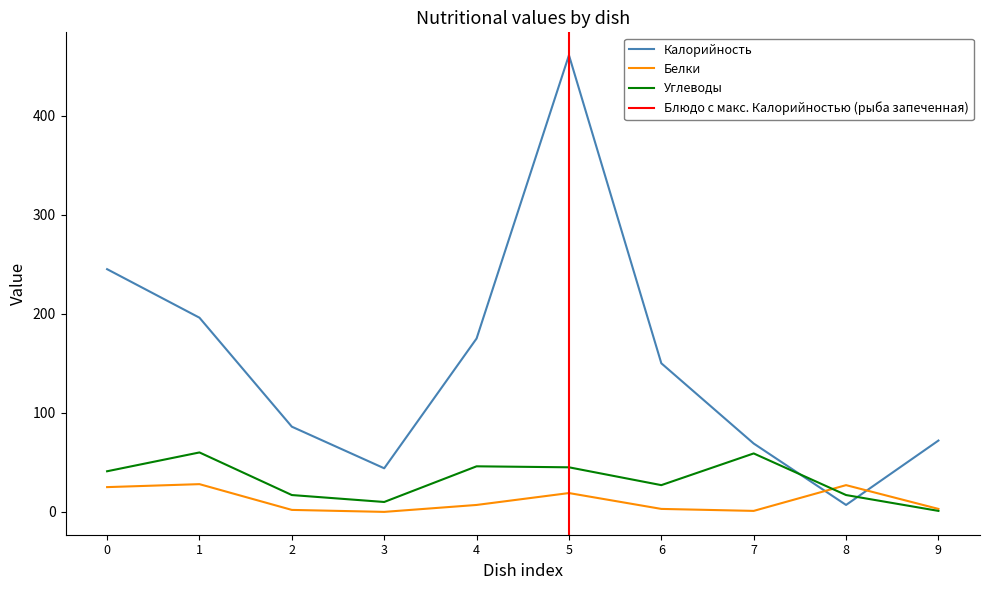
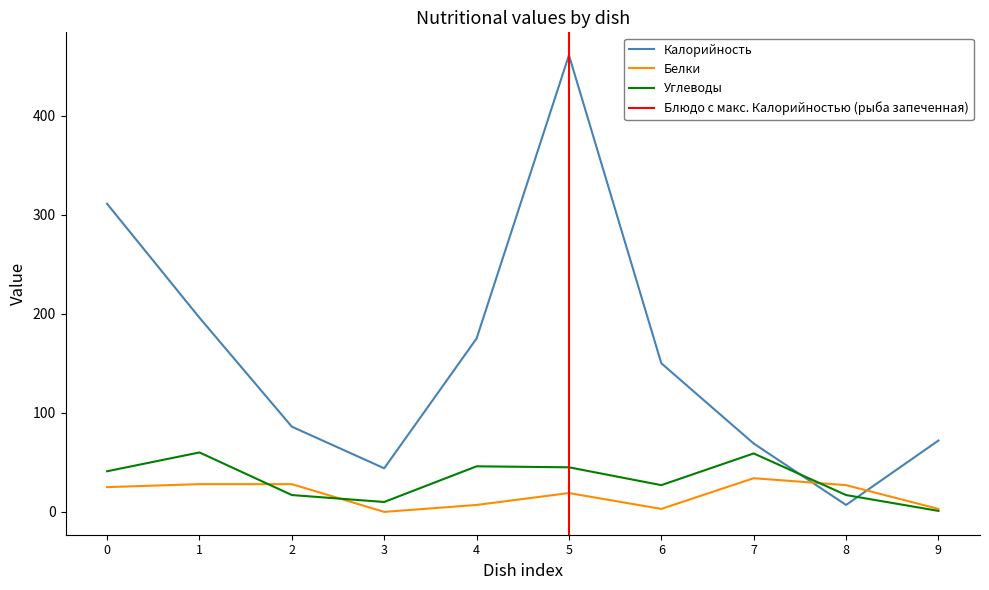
  {
    "Калорийность": {
-     "0": 250,
+     "0": 310,
      "1": 200,
      "2": 90,
      "3": 40,
      "4": 180,
      "5": 460,
      "6": 150,
      "7": 70,
      "8": 10,
      "9": 70
    },
    "Белки": {
      "0": 30,
      "1": 30,
-     "2": 0,
+     "2": 30,
      "3": 0,
      "4": 10,
      "5": 20,
      "6": 0,
-     "7": 0,
+     "7": 30,
      "8": 30
    },
    "Углеводы": {
      "0": 40,
      "1": 60,
      "2": 20,
      "3": 10,
      "4": 50,
      "5": 50,
      "6": 30,
      "7": 60,
      "8": 20
    }
  }
